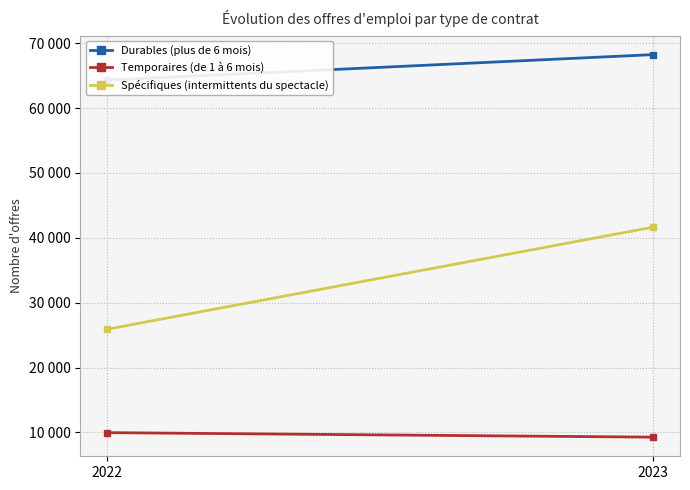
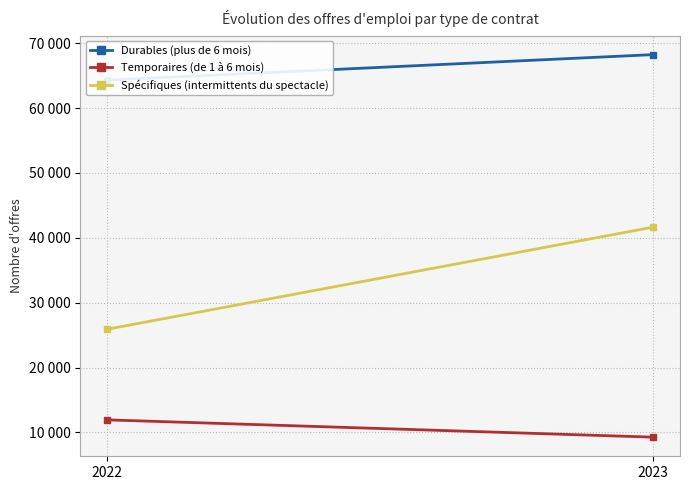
  {
    "Durables (plus de 6 mois)": {
      "2023": 68000
    },
    "Temporaires (de 1 à 6 mois)": {
-     "2022": 10000,
+     "2022": 12000,
      "2023": 9000
    },
    "Spécifiques (intermittents du spectacle)": {
      "2022": 26000,
      "2023": 42000
    }
  }
